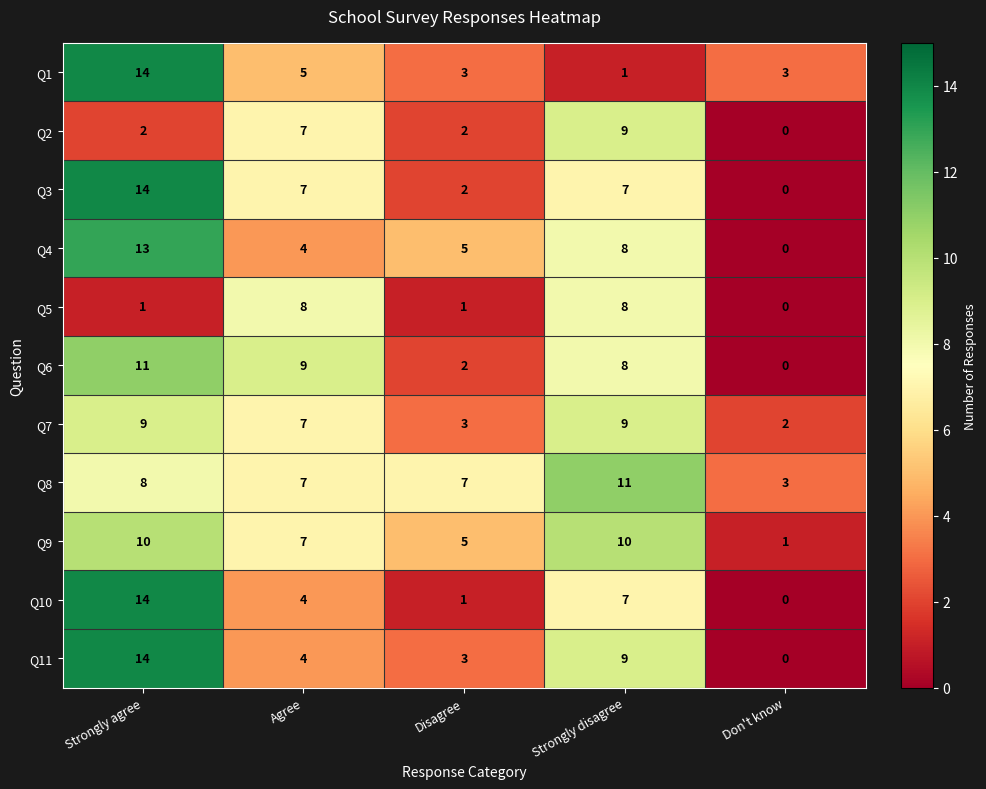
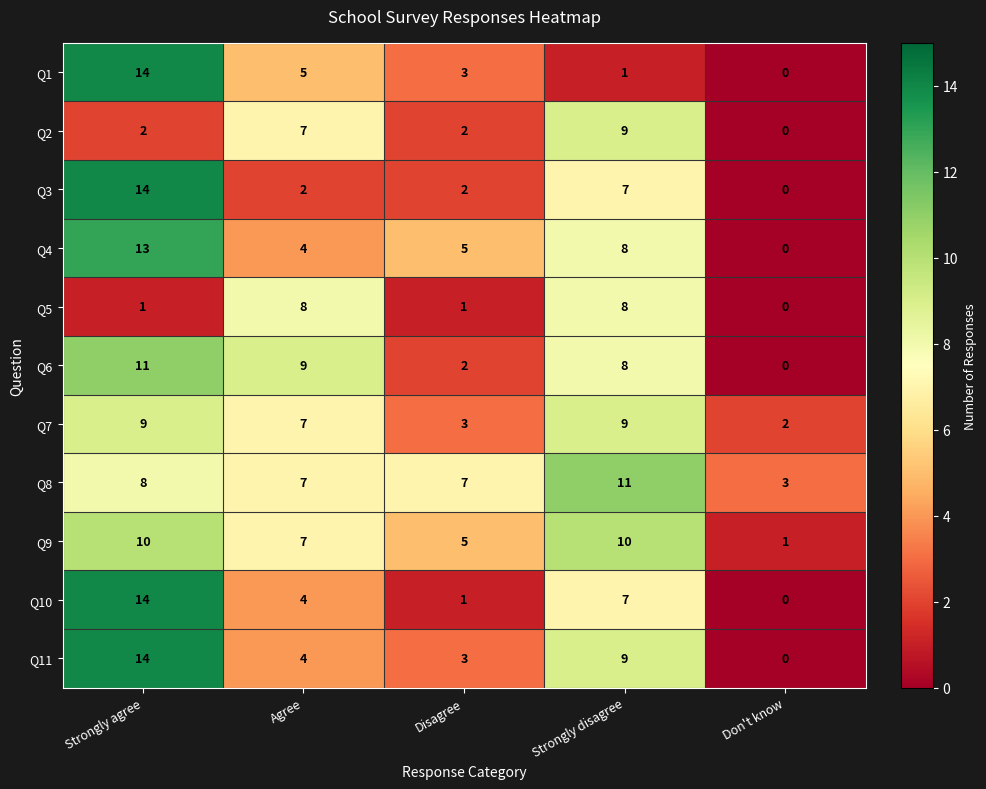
  {
    "Q1": {
      "Strongly agree": 14,
      "Agree": 5,
      "Disagree": 3,
      "Strongly disagree": 1,
-     "Don't know": 3
+     "Don't know": 0
    },
    "Q2": {
      "Strongly agree": 2,
      "Agree": 7,
      "Disagree": 2,
      "Strongly disagree": 9,
      "Don't know": 0
    },
    "Q3": {
      "Strongly agree": 14,
-     "Agree": 7,
+     "Agree": 2,
      "Disagree": 2,
      "Strongly disagree": 7,
      "Don't know": 0
    },
    "Q4": {
      "Strongly agree": 13,
      "Agree": 4,
      "Disagree": 5,
      "Strongly disagree": 8,
      "Don't know": 0
    },
    "Q5": {
      "Strongly agree": 1,
      "Agree": 8,
      "Disagree": 1,
      "Strongly disagree": 8,
      "Don't know": 0
    },
    "Q6": {
      "Strongly agree": 11,
      "Agree": 9,
      "Disagree": 2,
      "Strongly disagree": 8,
      "Don't know": 0
    },
    "Q7": {
      "Strongly agree": 9,
      "Agree": 7,
      "Disagree": 3,
      "Strongly disagree": 9,
      "Don't know": 2
    },
    "Q8": {
      "Strongly agree": 8,
      "Agree": 7,
      "Disagree": 7,
      "Strongly disagree": 11,
      "Don't know": 3
    },
    "Q9": {
      "Strongly agree": 10,
      "Agree": 7,
      "Disagree": 5,
      "Strongly disagree": 10,
      "Don't know": 1
    },
    "Q10": {
      "Strongly agree": 14,
      "Agree": 4,
      "Disagree": 1,
      "Strongly disagree": 7,
      "Don't know": 0
    },
    "Q11": {
      "Strongly agree": 14,
      "Agree": 4,
      "Disagree": 3,
      "Strongly disagree": 9,
      "Don't know": 0
    }
  }
